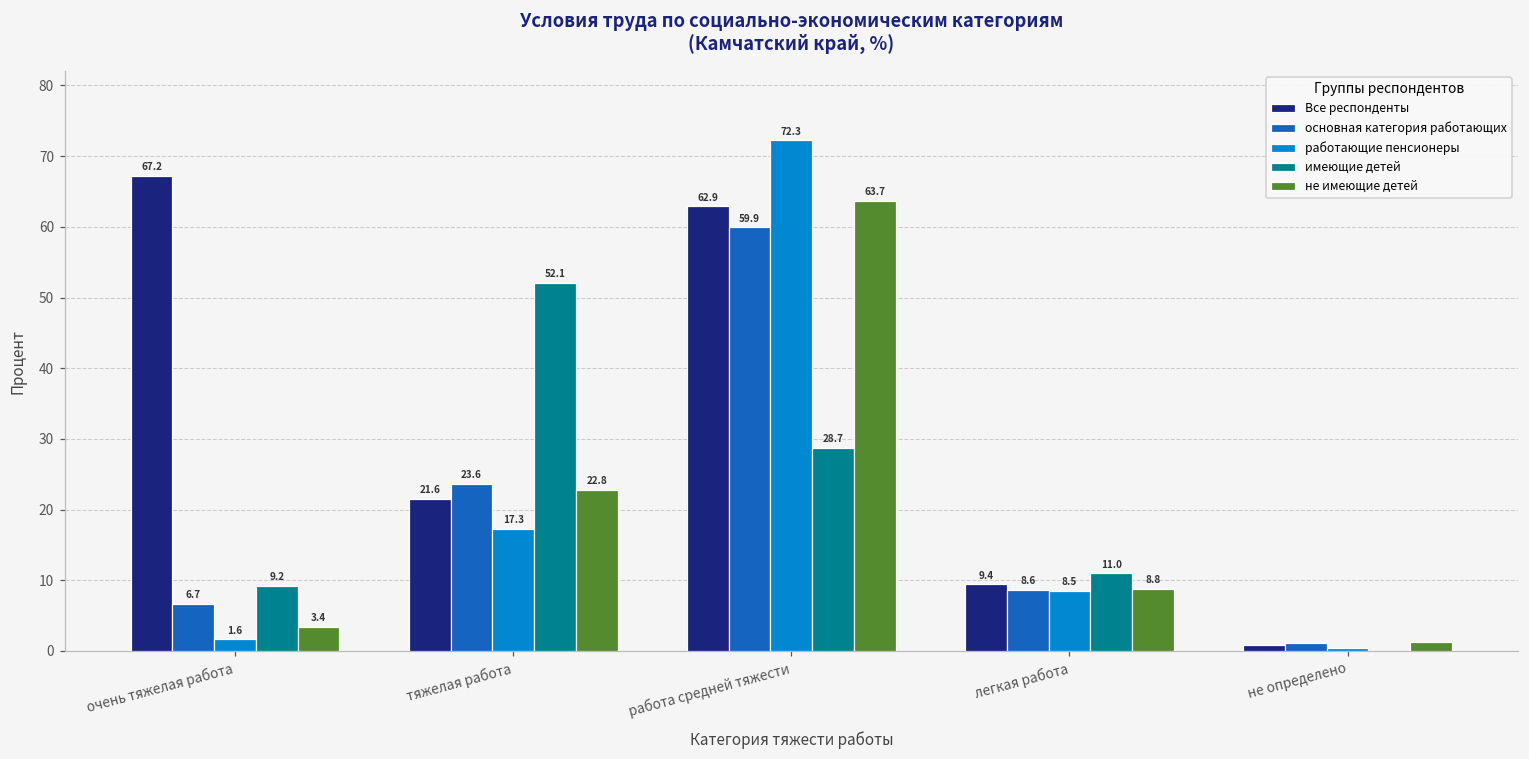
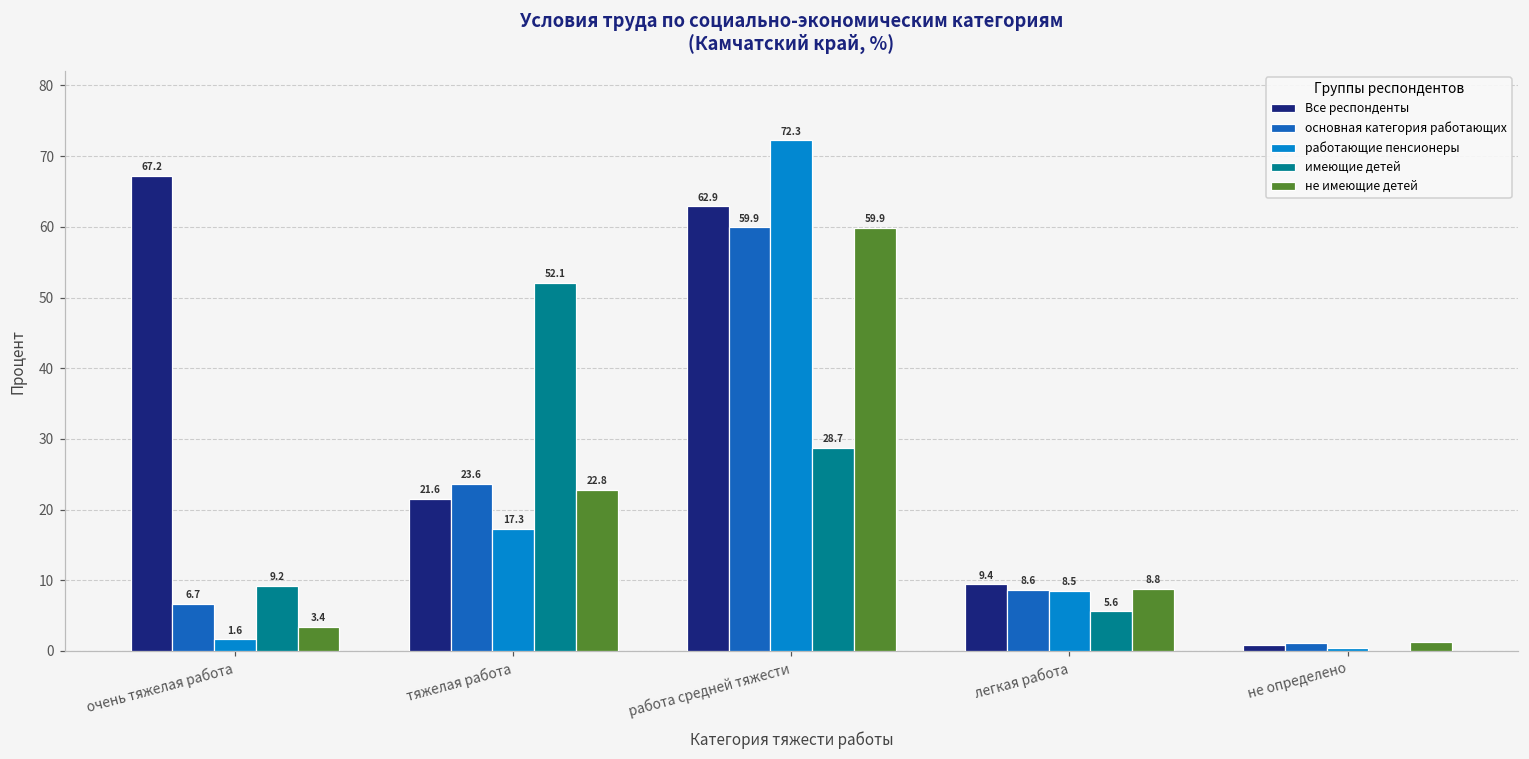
  {
    "Все респонденты": {
      "очень тяжелая работа": 67.2,
      "тяжелая работа": 21.6,
      "работа средней тяжести": 62.9,
      "легкая работа": 9.4
    },
    "имеющие детей": {
      "очень тяжелая работа": 9.2,
      "тяжелая работа": 52.1,
      "работа средней тяжести": 28.7,
-     "легкая работа": 11.0
+     "легкая работа": 5.6
    },
    "не имеющие детей": {
      "очень тяжелая работа": 3.4,
      "тяжелая работа": 22.8,
-     "работа средней тяжести": 63.7,
+     "работа средней тяжести": 59.9,
      "легкая работа": 8.8
    }
  }
